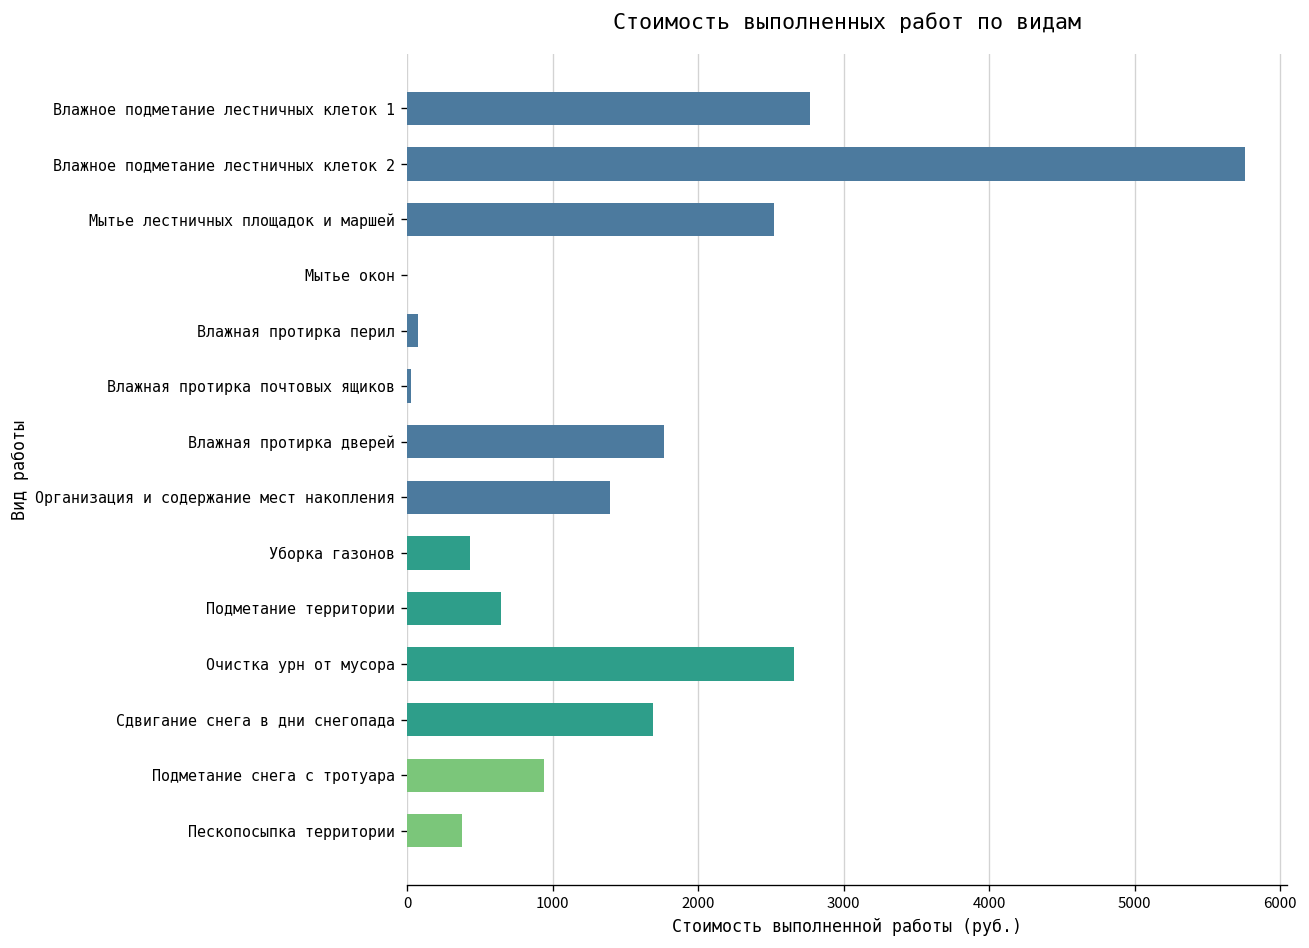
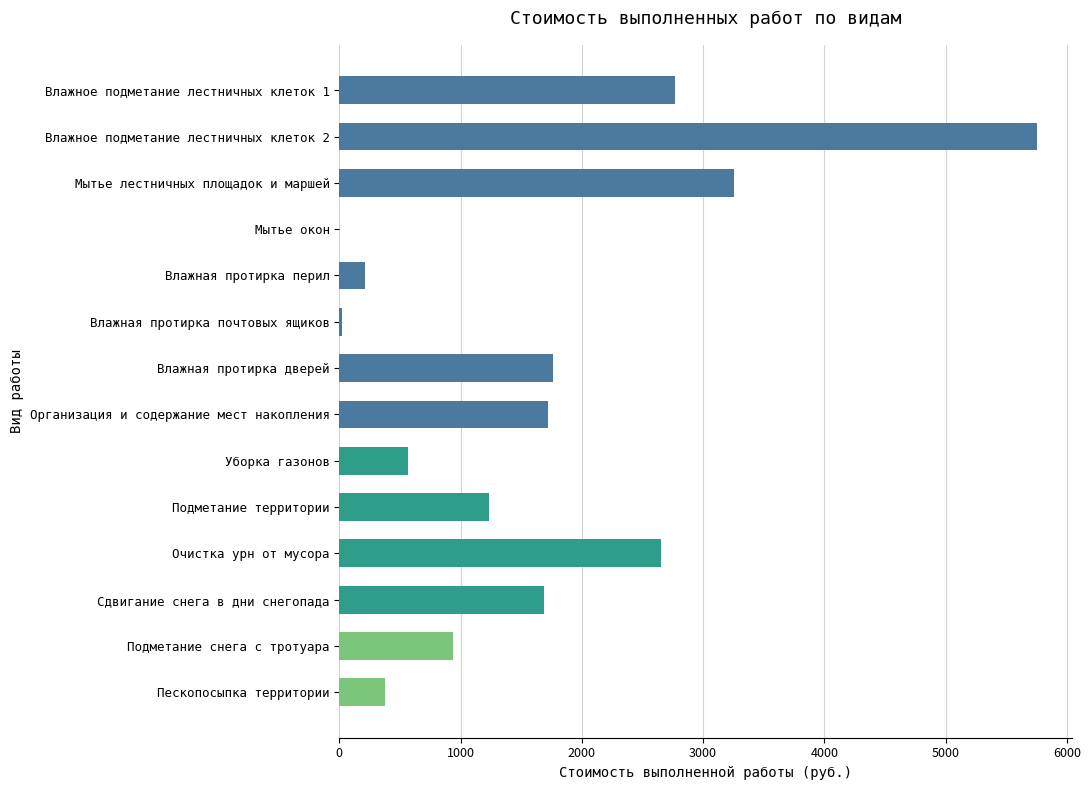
  {
    "Влажное подметание лестничных клеток 1": 2770,
    "Влажное подметание лестничных клеток 2": 5760,
-   "Мытье лестничных площадок и маршей": 2520,
+   "Мытье лестничных площадок и маршей": 3260,
    "Мытье окон": 0,
-   "Влажная протирка перил": 80,
+   "Влажная протирка перил": 210,
    "Влажная протирка почтовых ящиков": 30,
    "Влажная протирка дверей": 1770,
-   "Организация и содержание мест накопления": 1390,
-   "Уборка газонов": 430,
-   "Подметание территории": 640,
+   "Организация и содержание мест накопления": 1720,
+   "Уборка газонов": 560,
+   "Подметание территории": 1230,
    "Очистка урн от мусора": 2660,
    "Сдвигание снега в дни снегопада": 1690,
    "Подметание снега с тротуара": 940,
    "Пескопосыпка территории": 380
  }
